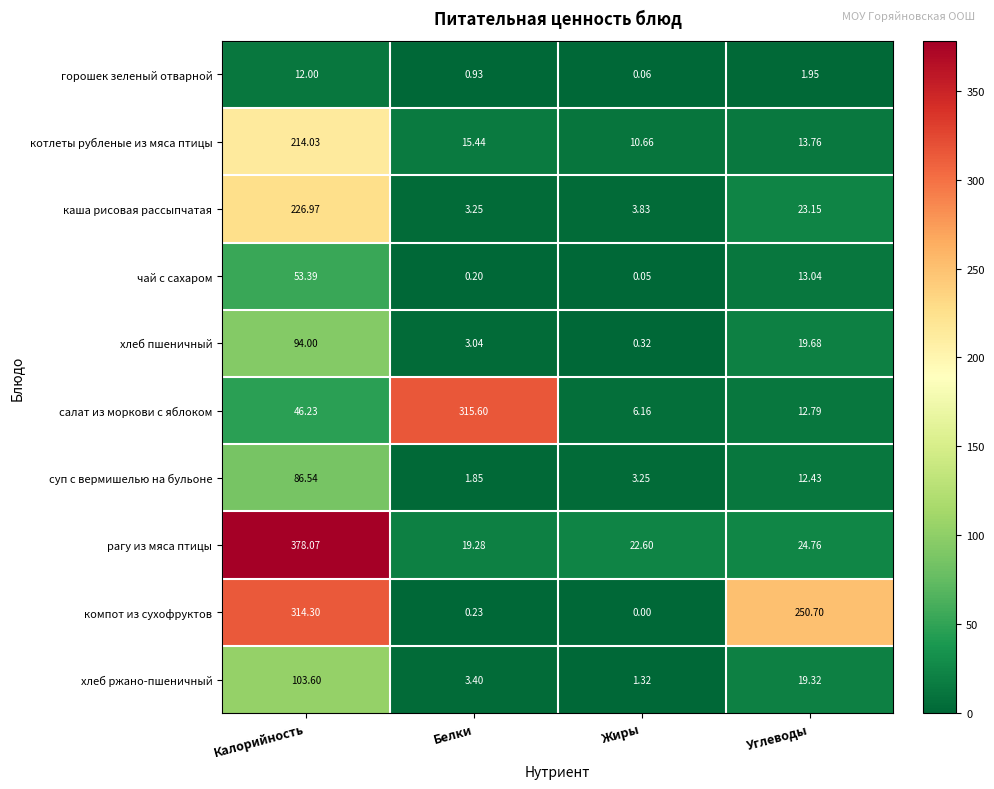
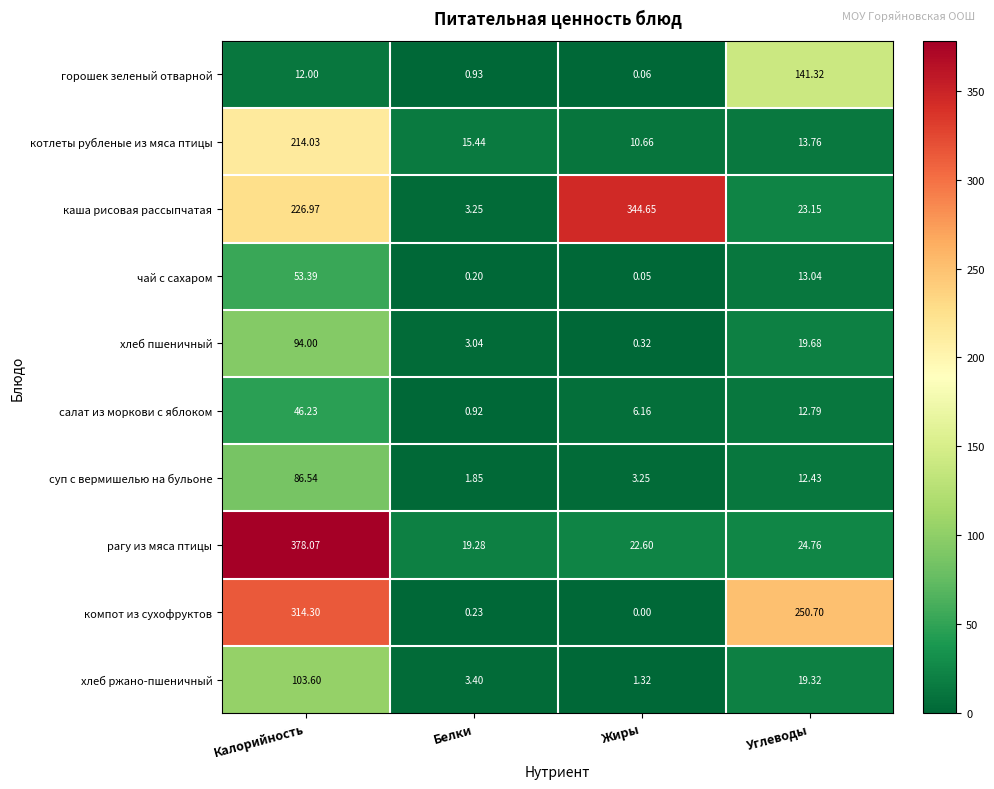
  {
    "горошек зеленый отварной": {
      "Калорийность": 12.00,
      "Белки": 0.93,
      "Жиры": 0.06,
-     "Углеводы": 1.95
+     "Углеводы": 141.32
    },
    "котлеты рубленые из мяса птицы": {
      "Калорийность": 214.03,
      "Белки": 15.44,
      "Жиры": 10.66,
      "Углеводы": 13.76
    },
    "каша рисовая рассыпчатая": {
      "Калорийность": 226.97,
      "Белки": 3.25,
-     "Жиры": 3.83,
+     "Жиры": 344.65,
      "Углеводы": 23.15
    },
    "чай с сахаром": {
      "Калорийность": 53.39,
      "Белки": 0.20,
      "Жиры": 0.05,
      "Углеводы": 13.04
    },
    "хлеб пшеничный": {
      "Калорийность": 94.00,
      "Белки": 3.04,
      "Жиры": 0.32,
      "Углеводы": 19.68
    },
    "салат из моркови с яблоком": {
      "Калорийность": 46.23,
-     "Белки": 315.60,
+     "Белки": 0.92,
      "Жиры": 6.16,
      "Углеводы": 12.79
    },
    "суп с вермишелью на бульоне": {
      "Калорийность": 86.54,
      "Белки": 1.85,
      "Жиры": 3.25,
      "Углеводы": 12.43
    },
    "рагу из мяса птицы": {
      "Калорийность": 378.07,
      "Белки": 19.28,
      "Жиры": 22.60,
      "Углеводы": 24.76
    },
    "компот из сухофруктов": {
      "Калорийность": 314.30,
      "Белки": 0.23,
      "Жиры": 0.00,
      "Углеводы": 250.70
    },
    "хлеб ржано-пшеничный": {
      "Калорийность": 103.60,
      "Белки": 3.40,
      "Жиры": 1.32,
      "Углеводы": 19.32
    }
  }
